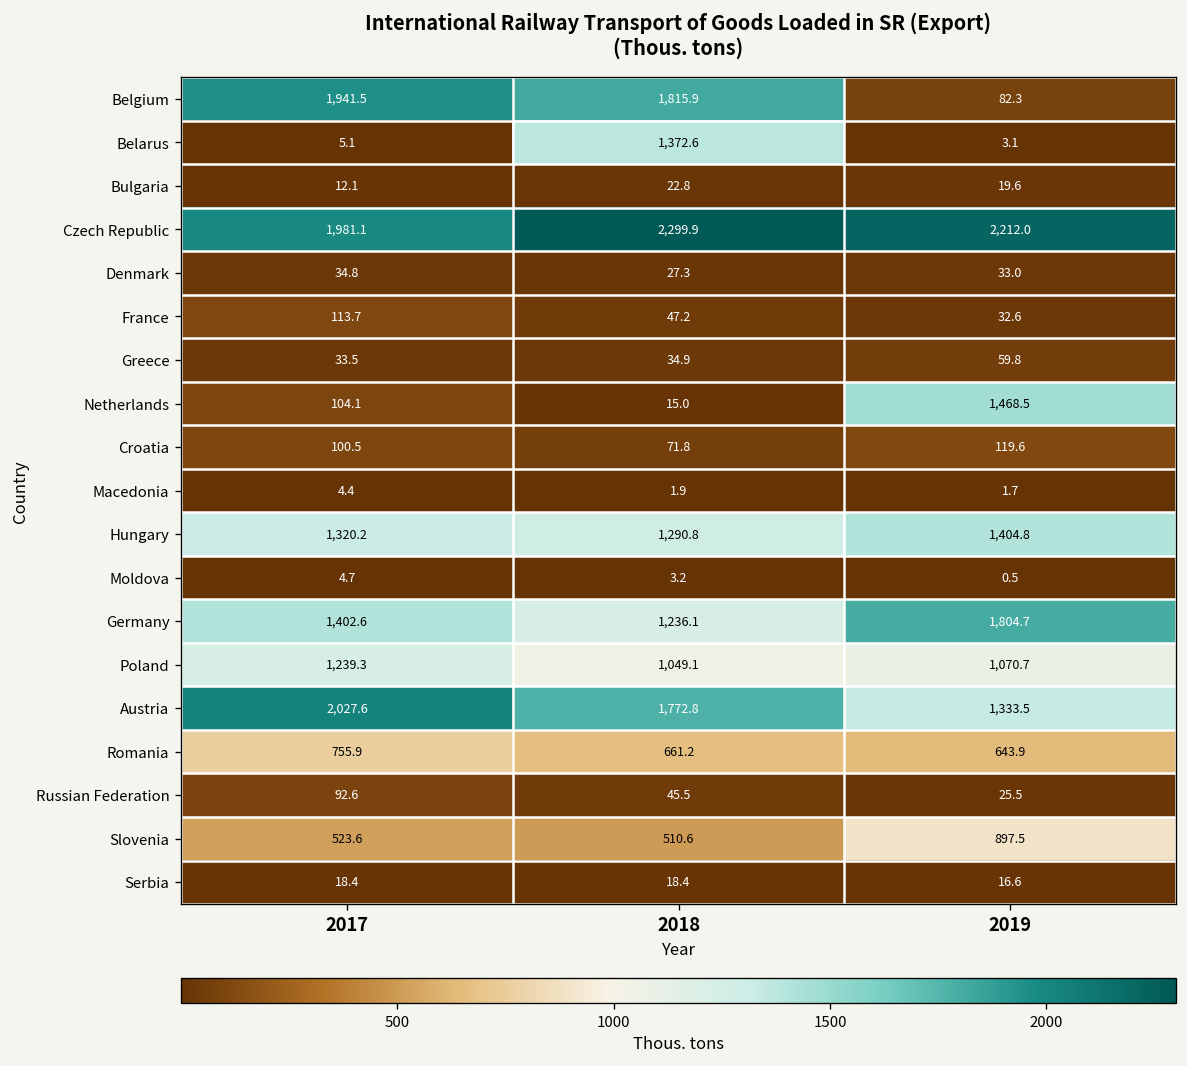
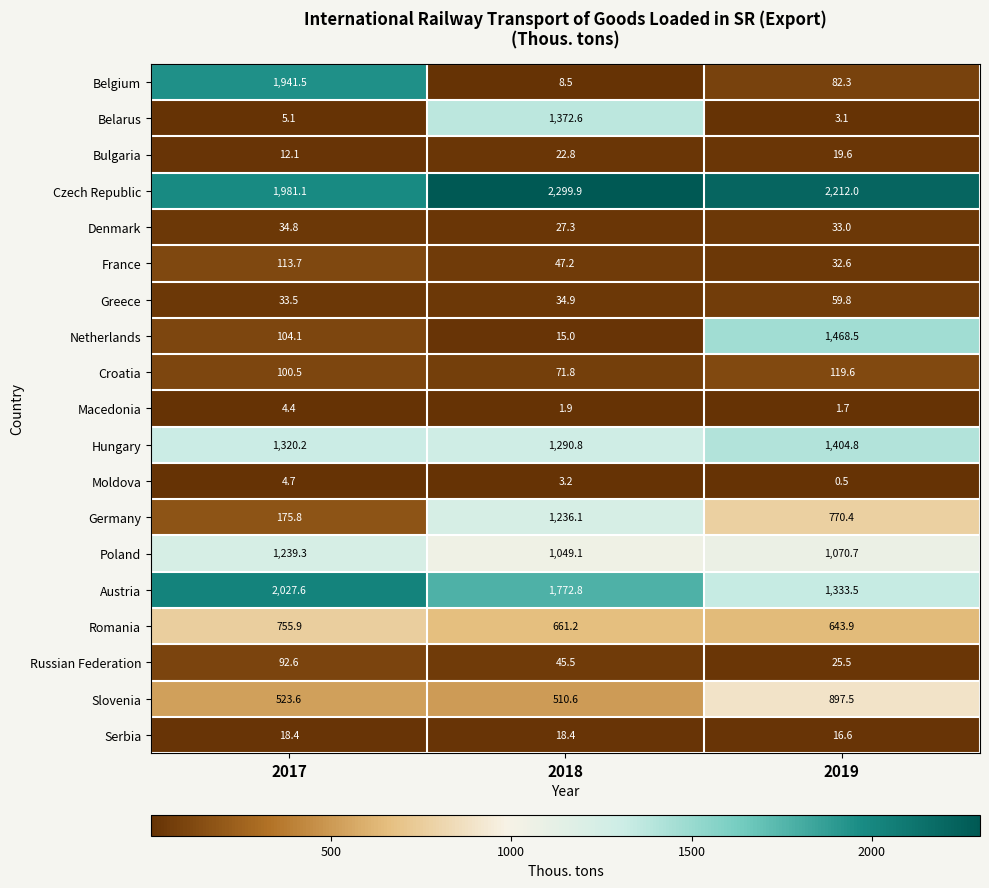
  {
    "Belgium": {
      "2017": "1,941.5",
-     "2018": "1,815.9",
+     "2018": "8.5",
      "2019": "82.3"
    },
    "Belarus": {
      "2017": "5.1",
      "2018": "1,372.6",
      "2019": "3.1"
    },
    "Bulgaria": {
      "2017": "12.1",
      "2018": "22.8",
      "2019": "19.6"
    },
    "Czech Republic": {
      "2017": "1,981.1",
      "2018": "2,299.9",
      "2019": "2,212.0"
    },
    "Denmark": {
      "2017": "34.8",
      "2018": "27.3",
      "2019": "33.0"
    },
    "France": {
      "2017": "113.7",
      "2018": "47.2",
      "2019": "32.6"
    },
    "Greece": {
      "2017": "33.5",
      "2018": "34.9",
      "2019": "59.8"
    },
    "Netherlands": {
      "2017": "104.1",
      "2018": "15.0",
      "2019": "1,468.5"
    },
    "Croatia": {
      "2017": "100.5",
      "2018": "71.8",
      "2019": "119.6"
    },
    "Macedonia": {
      "2017": "4.4",
      "2018": "1.9",
      "2019": "1.7"
    },
    "Hungary": {
      "2017": "1,320.2",
      "2018": "1,290.8",
      "2019": "1,404.8"
    },
    "Moldova": {
      "2017": "4.7",
      "2018": "3.2",
      "2019": "0.5"
    },
    "Germany": {
-     "2017": "1,402.6",
+     "2017": "175.8",
      "2018": "1,236.1",
-     "2019": "1,804.7"
+     "2019": "770.4"
    },
    "Poland": {
      "2017": "1,239.3",
      "2018": "1,049.1",
      "2019": "1,070.7"
    },
    "Austria": {
      "2017": "2,027.6",
      "2018": "1,772.8",
      "2019": "1,333.5"
    },
    "Romania": {
      "2017": "755.9",
      "2018": "661.2",
      "2019": "643.9"
    },
    "Russian Federation": {
      "2017": "92.6",
      "2018": "45.5",
      "2019": "25.5"
    },
    "Slovenia": {
      "2017": "523.6",
      "2018": "510.6",
      "2019": "897.5"
    },
    "Serbia": {
      "2017": "18.4",
      "2018": "18.4",
      "2019": "16.6"
    }
  }
